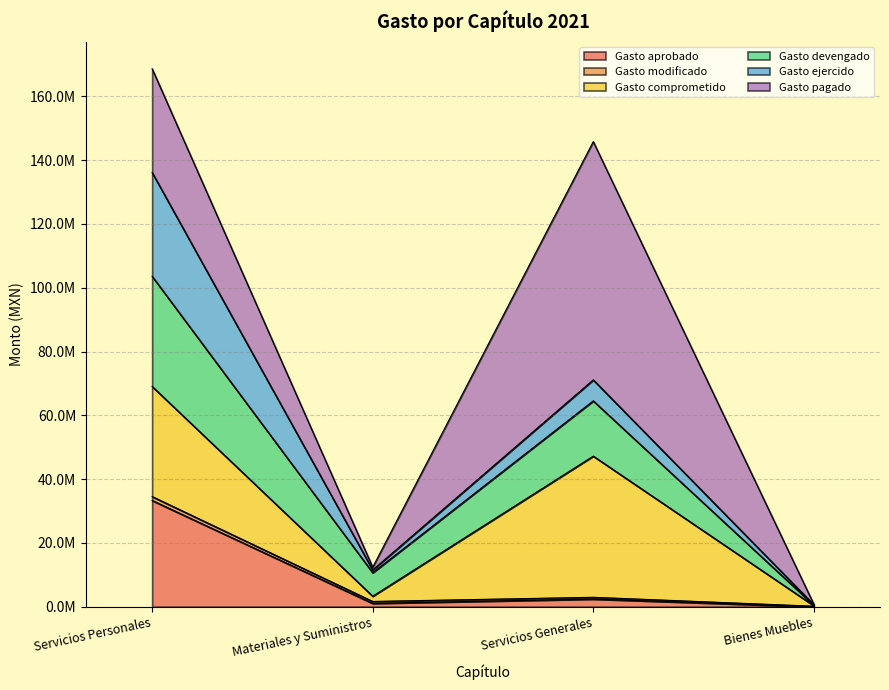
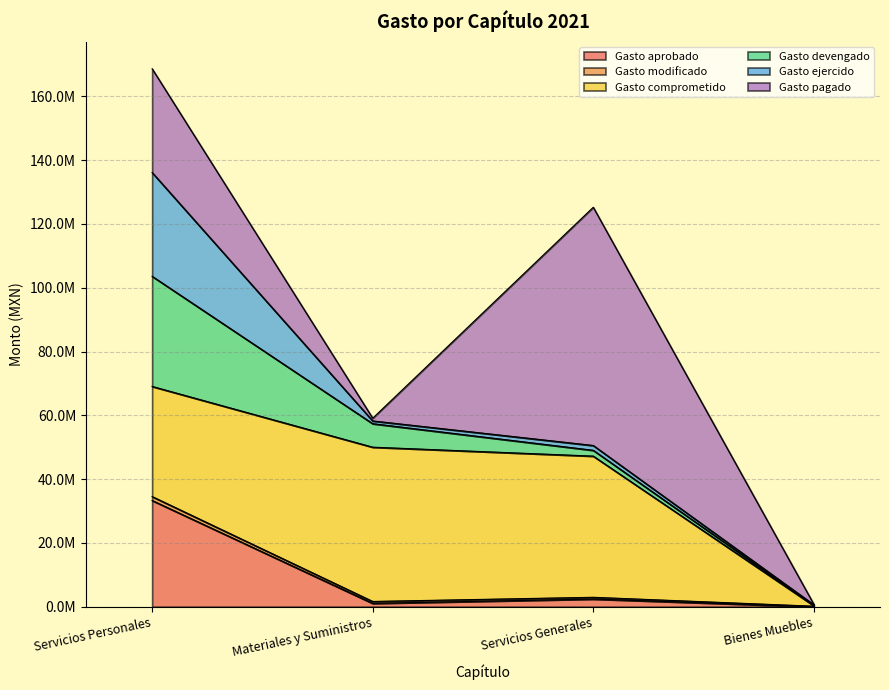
  {
    "Gasto comprometido": {
      "Servicios Personales": 35000000,
-     "Materiales y Suministros": 2000000,
+     "Materiales y Suministros": 48000000,
      "Servicios Generales": 44000000
    },
    "Gasto devengado": {
      "Servicios Personales": 35000000,
      "Materiales y Suministros": 7000000,
-     "Servicios Generales": 17000000
+     "Servicios Generales": 2000000
    },
    "Gasto ejercido": {
      "Servicios Personales": 33000000,
      "Materiales y Suministros": 1000000,
-     "Servicios Generales": 7000000
+     "Servicios Generales": 2000000
    },
    "Gasto pagado": {
      "Servicios Personales": 33000000,
      "Materiales y Suministros": 1000000,
      "Servicios Generales": 75000000
    }
  }
